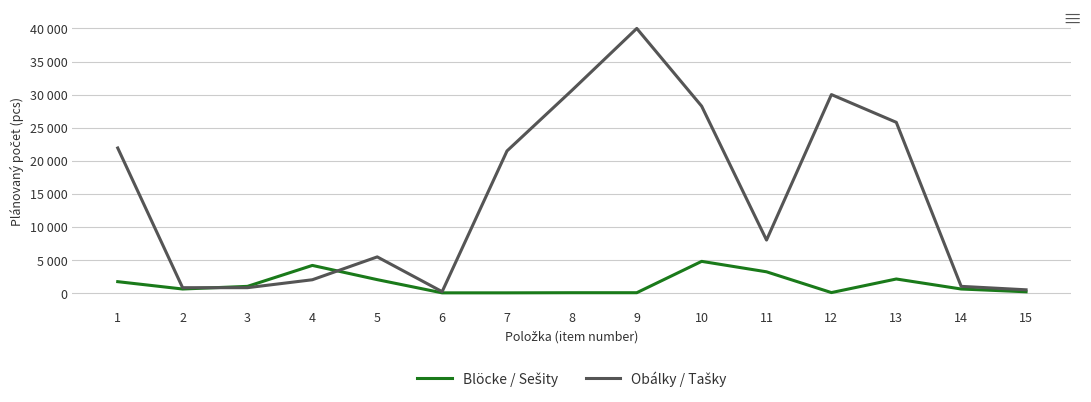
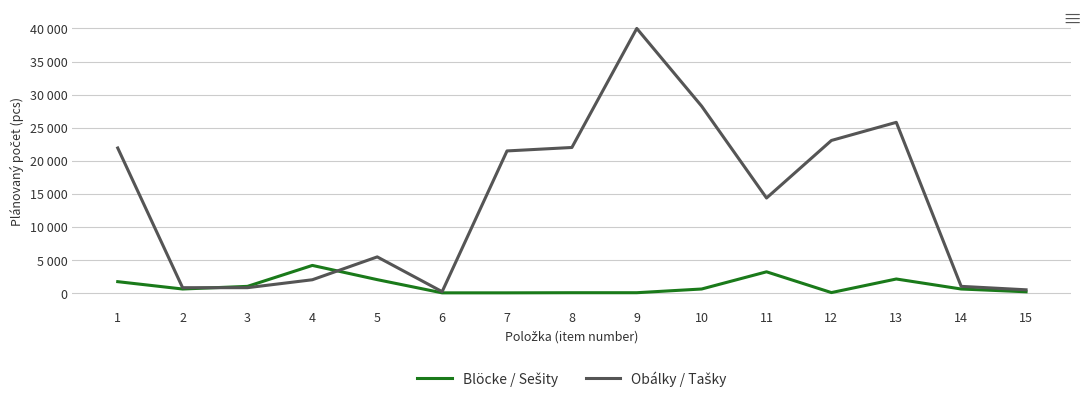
  {
    "Blöcke / Sešity": {
      "1": 2000,
      "4": 4000,
      "5": 2000,
      "7": 0,
      "8": 0,
      "9": 0,
-     "10": 5000,
+     "10": 1000,
      "11": 3000,
      "12": 0,
      "13": 2000,
      "14": 1000
    },
    "Obálky / Tašky": {
      "1": 22000,
      "4": 2000,
      "5": 5000,
      "7": 21000,
-     "8": 31000,
+     "8": 22000,
      "9": 40000,
      "10": 28000,
-     "11": 8000,
-     "12": 30000,
+     "11": 14000,
+     "12": 23000,
      "13": 26000,
      "14": 1000
    }
  }
